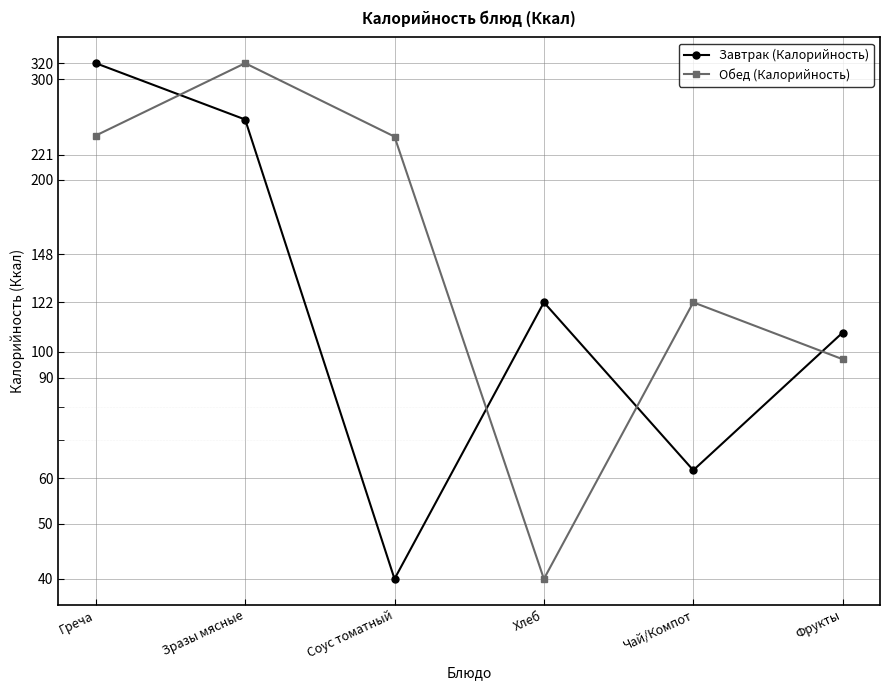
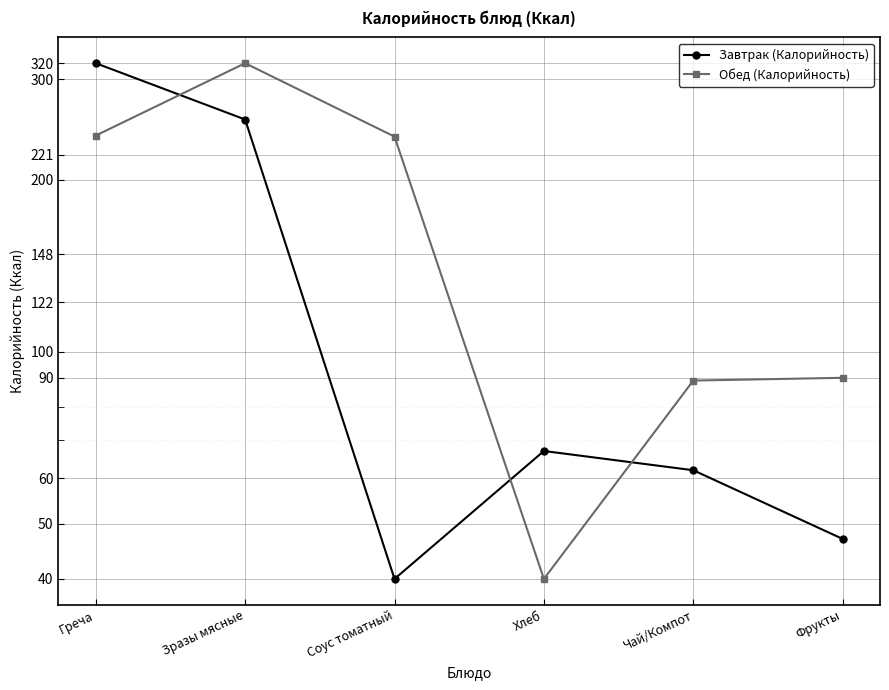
  {
    "Завтрак (Калорийность)": {
      "Греча": 320,
      "Зразы мясные": 260,
      "Соус томатный": 40,
-     "Хлеб": 122,
+     "Хлеб": 67,
      "Чай/Компот": 62,
-     "Фрукты": 108
+     "Фрукты": 47
    },
    "Обед (Калорийность)": {
      "Греча": 239,
      "Зразы мясные": 320,
      "Соус томатный": 238,
      "Хлеб": 40,
-     "Чай/Компот": 122,
-     "Фрукты": 97
+     "Чай/Компот": 89,
+     "Фрукты": 90
    }
  }
